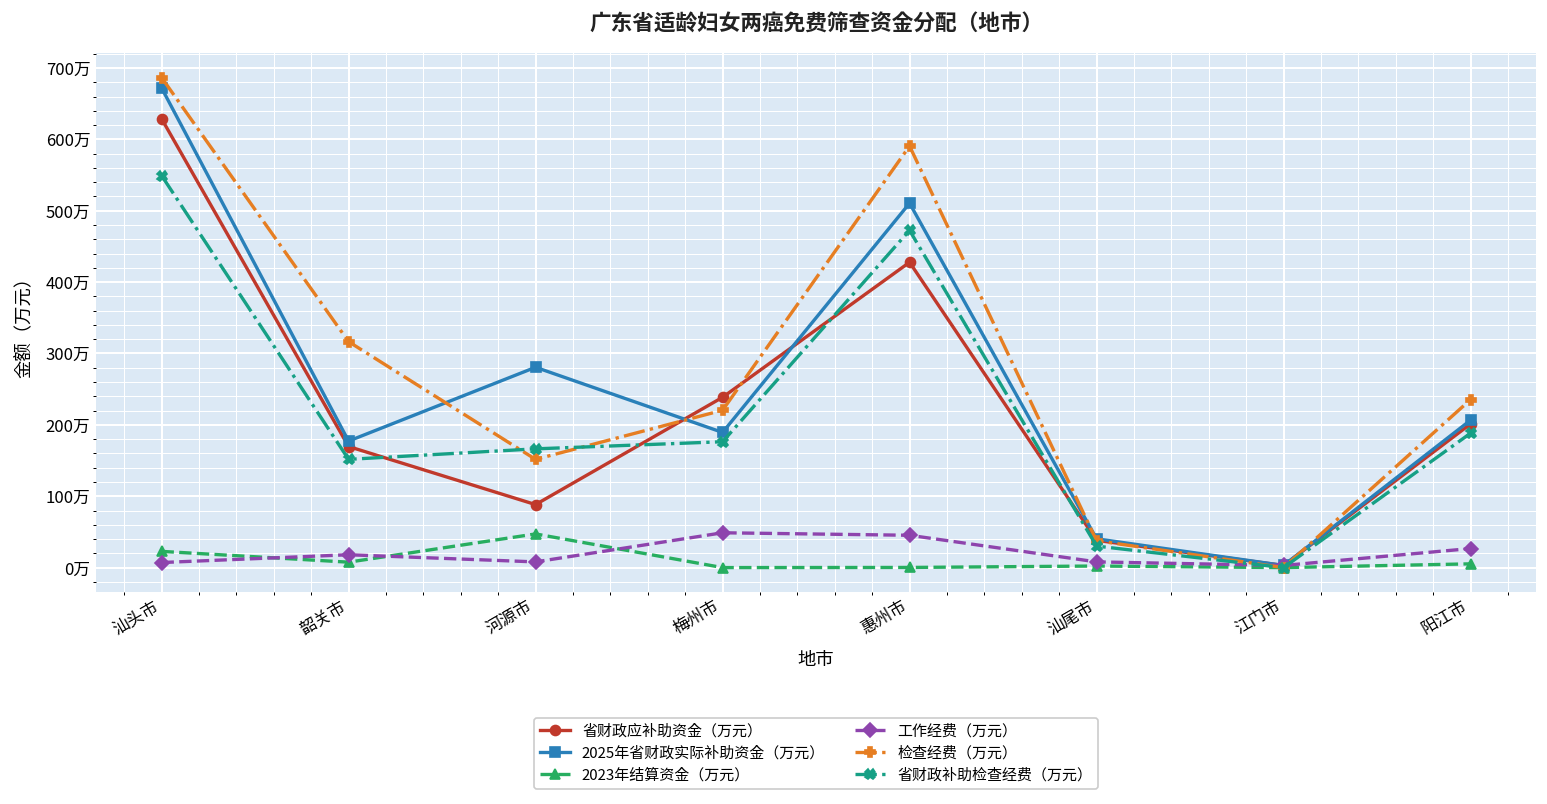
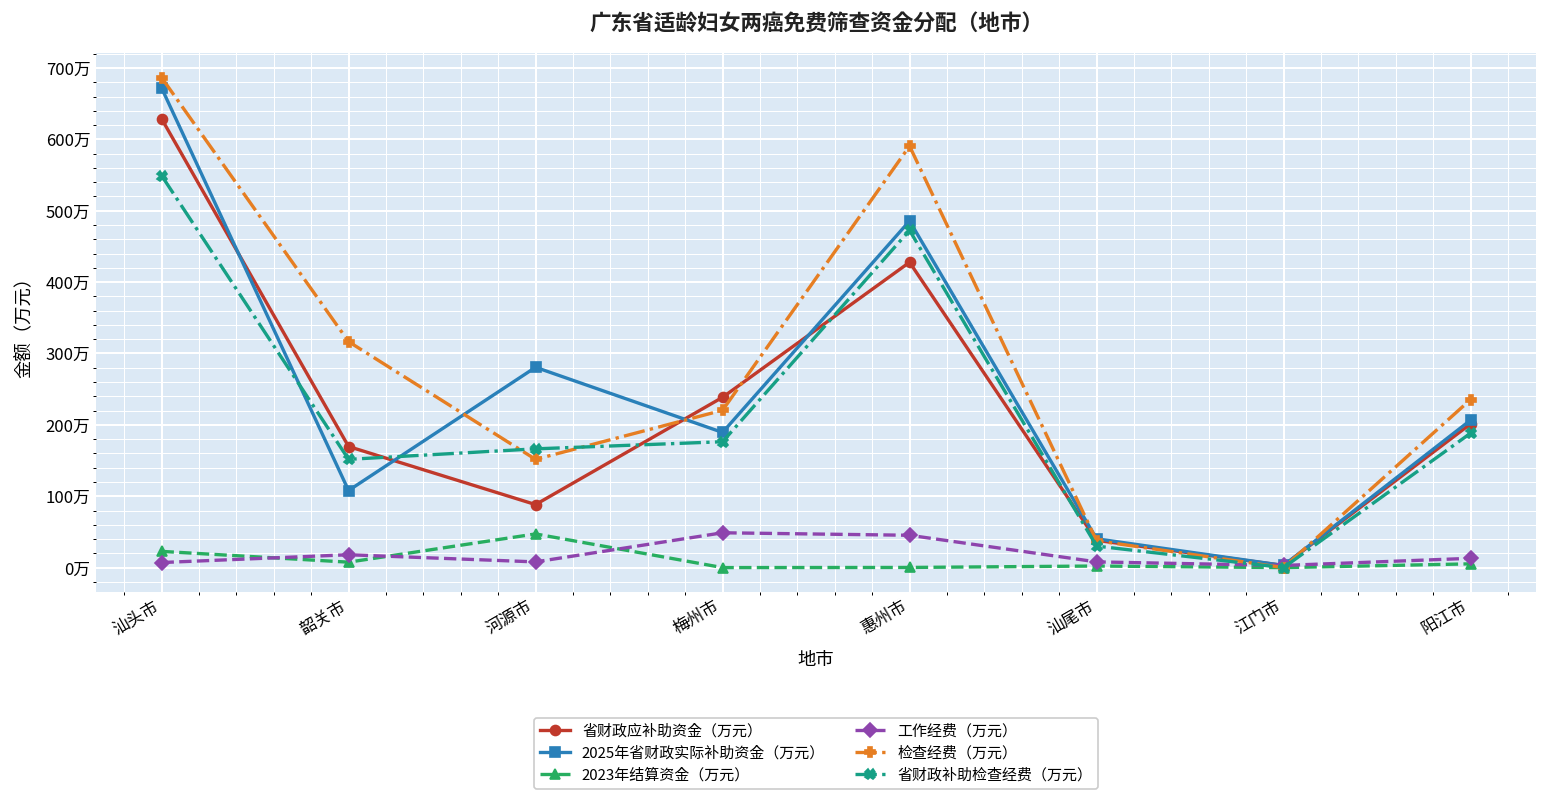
  {
    "省财政应补助资金（万元）": {
      "汕头市": "630万",
      "韶关市": "170万",
      "河源市": "90万",
      "梅州市": "240万",
      "惠州市": "430万",
      "阳江市": "200万"
    },
    "2025年省财政实际补助资金（万元）": {
      "汕头市": "670万",
-     "韶关市": "180万",
+     "韶关市": "110万",
      "河源市": "280万",
      "梅州市": "190万",
-     "惠州市": "510万",
+     "惠州市": "490万",
      "阳江市": "210万"
    },
    "工作经费（万元）": {
      "汕头市": "10万",
      "韶关市": "20万",
      "河源市": "10万",
      "梅州市": "50万",
      "惠州市": "50万",
      "汕尾市": "10万",
-     "阳江市": "30万"
+     "阳江市": "10万"
    },
    "检查经费（万元）": {
      "汕头市": "690万",
      "韶关市": "320万",
      "河源市": "150万",
      "梅州市": "220万",
      "惠州市": "590万",
      "阳江市": "240万"
    }
  }
